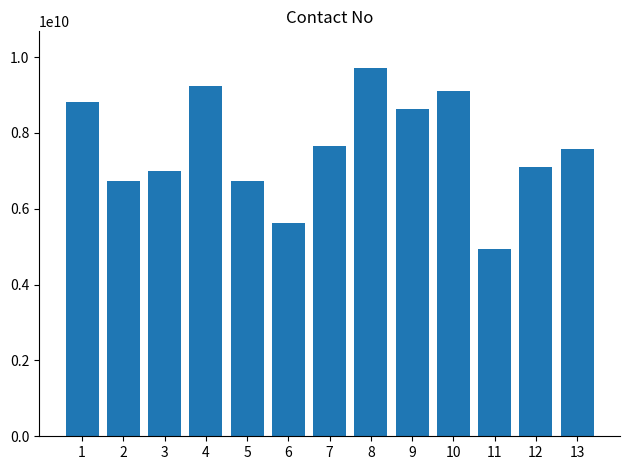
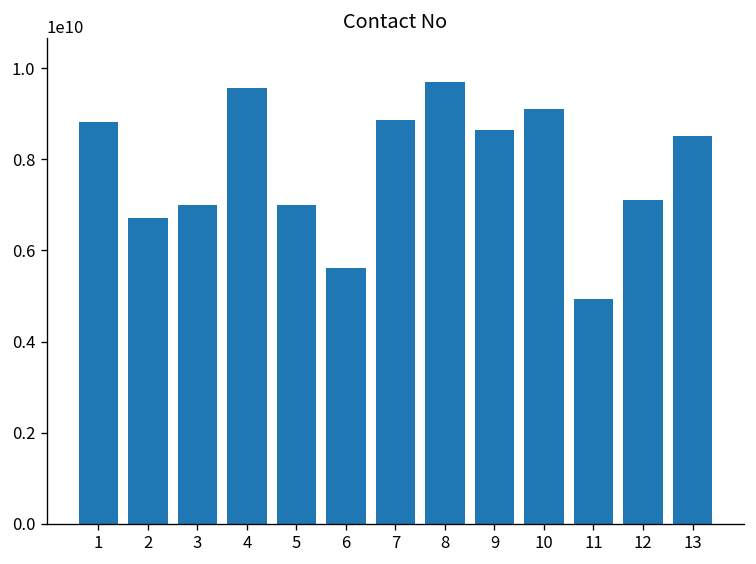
  {
    "1": 8800000000,
    "2": 6700000000,
    "3": 7000000000,
-   "4": 9200000000,
-   "5": 6700000000,
+   "4": 9600000000,
+   "5": 7000000000,
    "6": 5600000000,
-   "7": 7700000000,
+   "7": 8900000000,
    "8": 9700000000,
    "9": 8600000000,
    "10": 9100000000,
    "11": 4900000000,
    "12": 7100000000,
-   "13": 7600000000
+   "13": 8500000000
  }
